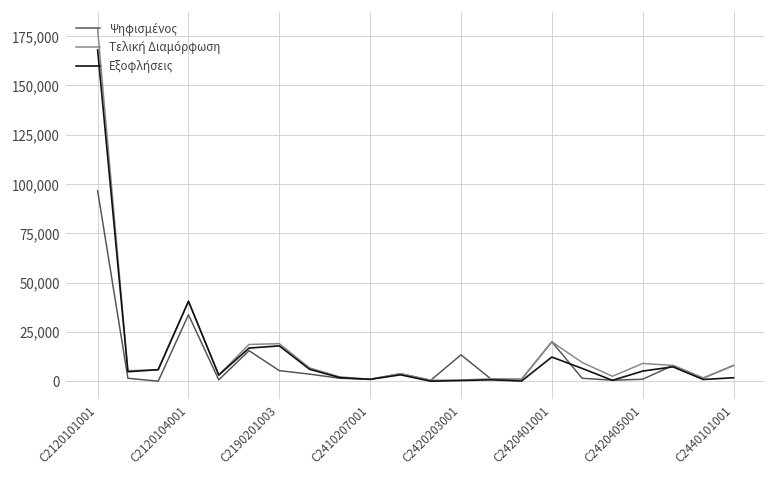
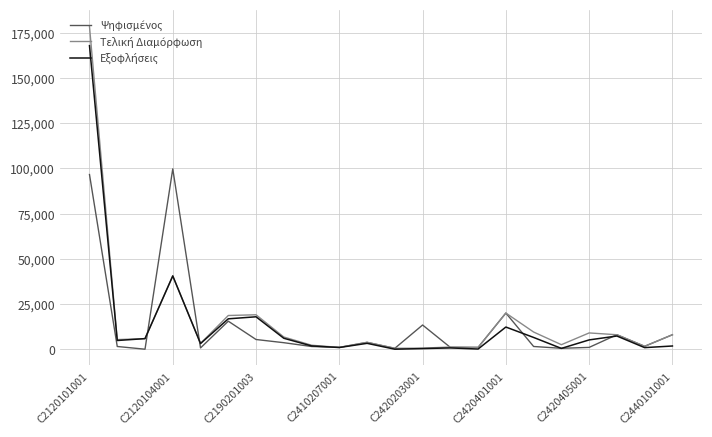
  {
    "Ψηφισμένος": {
      "C2120101001": "97,000",
-     "C2120104001": "34,000",
+     "C2120104001": "100,000",
      "C2190201003": "5,000",
      "C2420203001": "13,000",
      "C2420405001": "1,000"
    },
    "Τελική Διαμόρφωση": {
      "C2120101001": "179,000",
      "C2420405001": "9,000"
    },
    "Εξοφλήσεις": {
      "C2120101001": "168,000",
      "C2420401001": "12,000",
      "C2420405001": "5,000",
      "C2440101001": "2,000"
    }
  }
